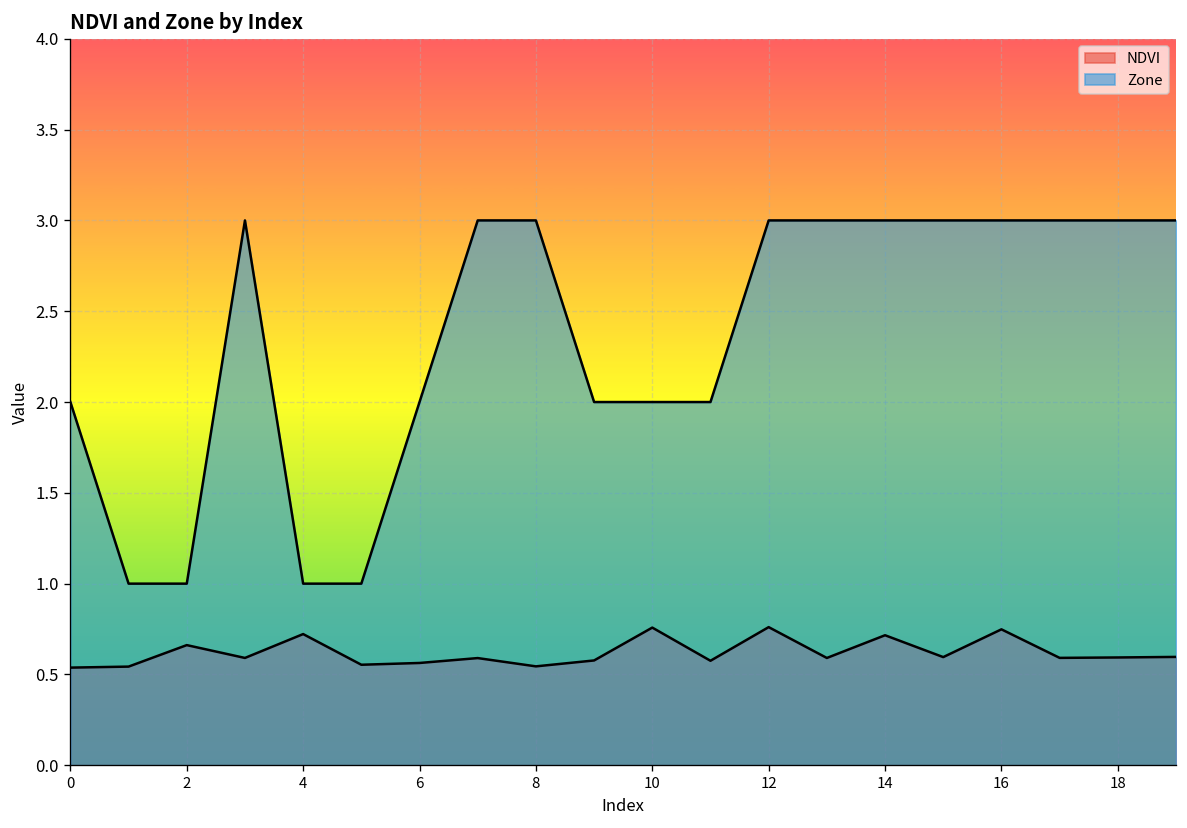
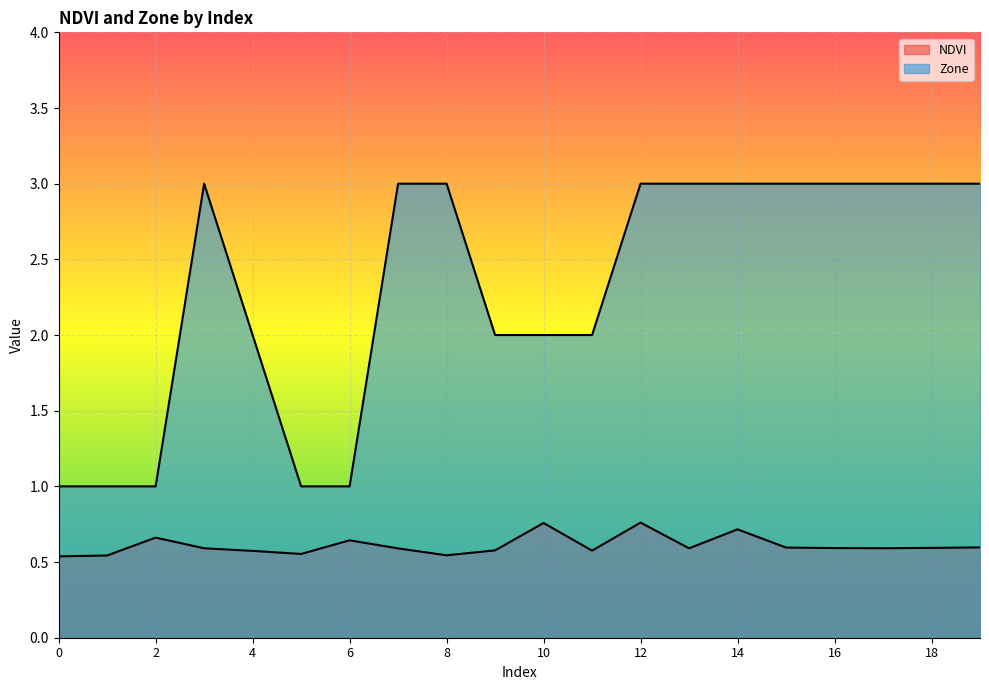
  {
    "NDVI": {
      "0": 0.54,
      "2": 0.66,
-     "4": 0.72,
-     "6": 0.56,
+     "4": 0.57,
+     "6": 0.64,
      "8": 0.54,
      "10": 0.76,
      "12": 0.76,
      "14": 0.72,
-     "16": 0.75,
+     "16": 0.59,
      "18": 0.59
    },
    "Zone": {
-     "0": 2,
+     "0": 1,
      "2": 1,
-     "4": 1,
-     "6": 2,
+     "4": 2,
+     "6": 1,
      "8": 3,
      "10": 2,
      "12": 3,
      "14": 3,
      "16": 3,
      "18": 3
    }
  }
